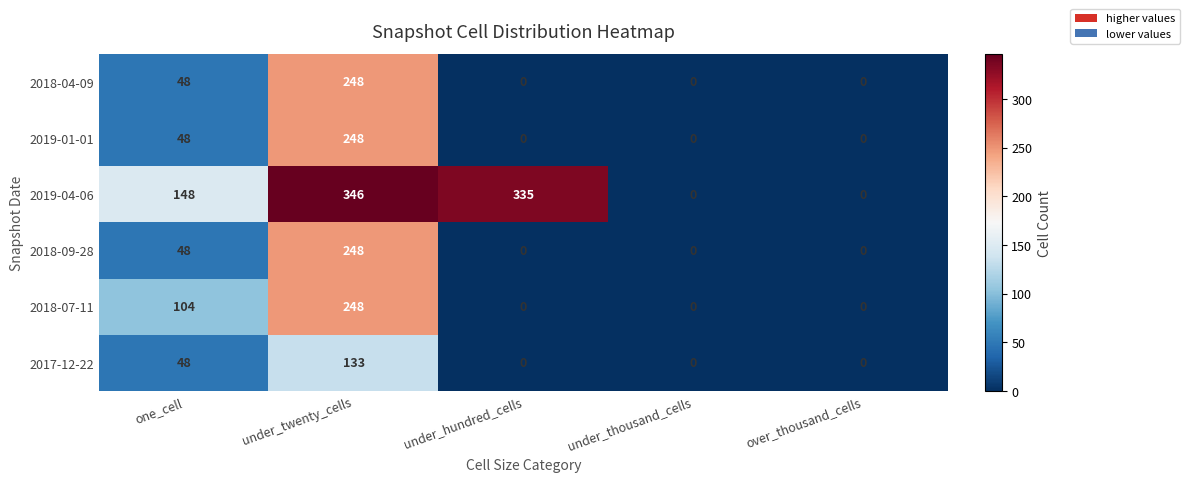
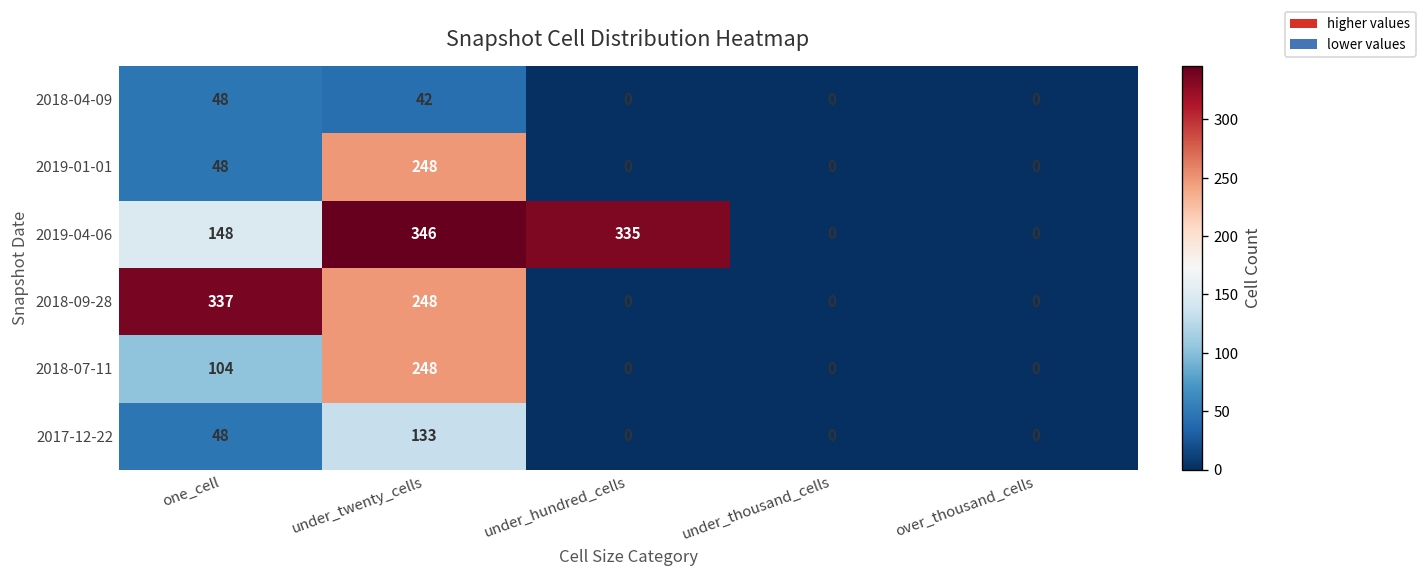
  {
    "2018-04-09": {
      "one_cell": 48,
-     "under_twenty_cells": 248
+     "under_twenty_cells": 42
    },
    "2019-01-01": {
      "one_cell": 48,
      "under_twenty_cells": 248
    },
    "2019-04-06": {
      "one_cell": 148,
      "under_twenty_cells": 346,
      "under_hundred_cells": 335
    },
    "2018-09-28": {
-     "one_cell": 48,
+     "one_cell": 337,
      "under_twenty_cells": 248
    },
    "2018-07-11": {
      "one_cell": 104,
      "under_twenty_cells": 248
    },
    "2017-12-22": {
      "one_cell": 48,
      "under_twenty_cells": 133
    }
  }
